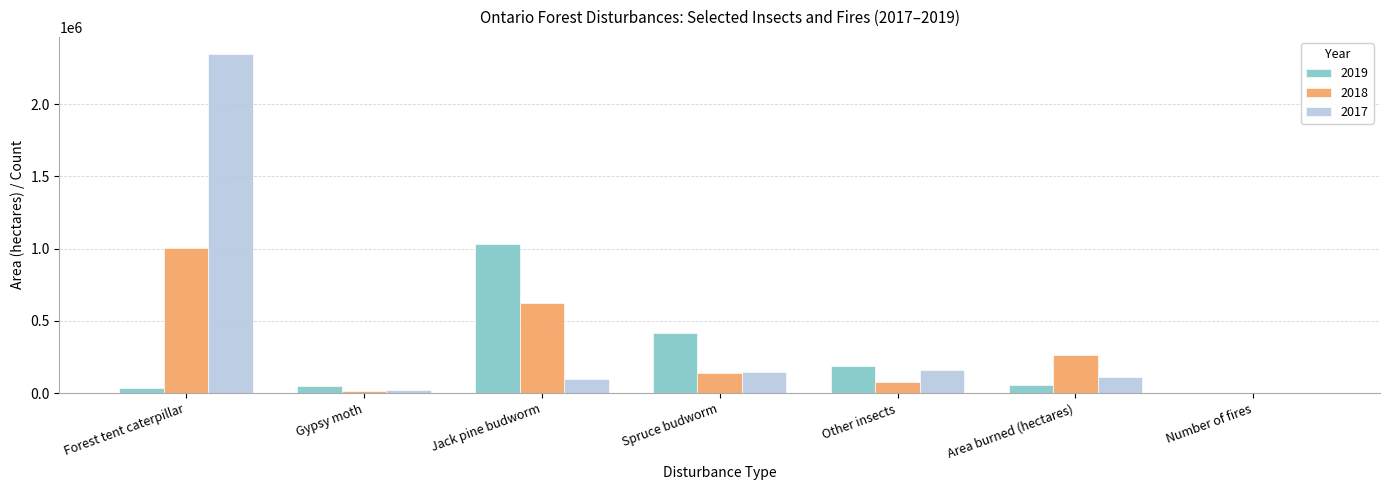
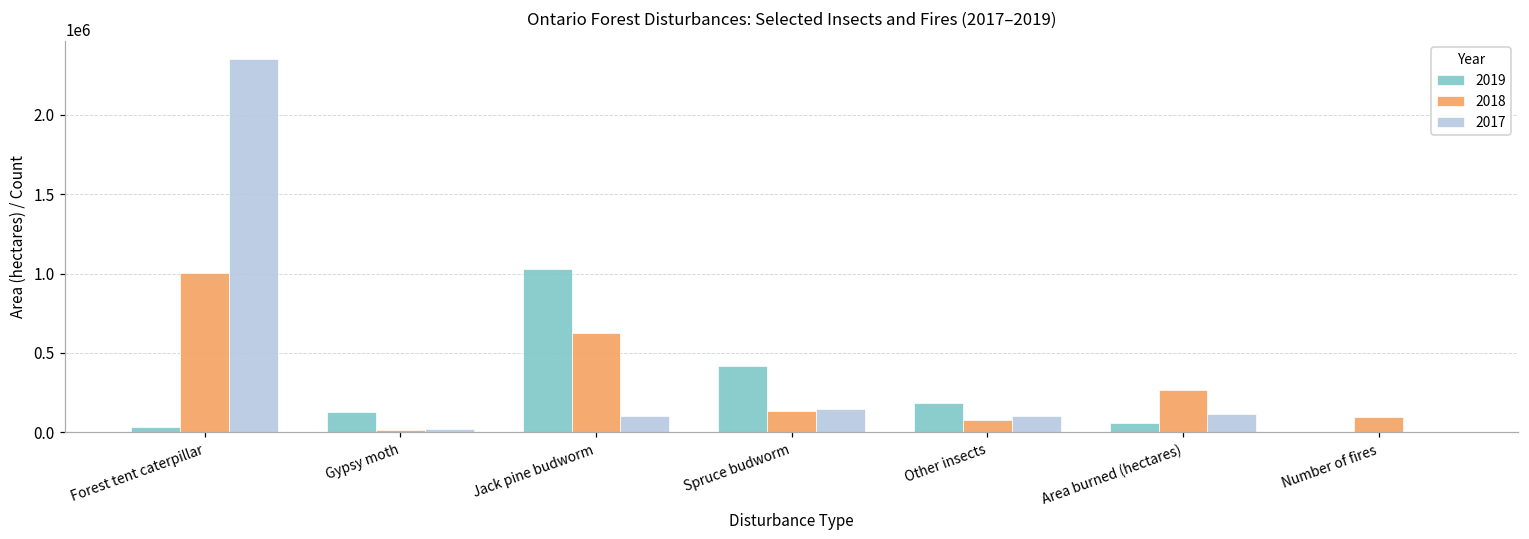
  {
    "2019": {
      "Forest tent caterpillar": 40000,
-     "Gypsy moth": 50000,
+     "Gypsy moth": 130000,
      "Jack pine budworm": 1030000,
      "Spruce budworm": 420000,
      "Other insects": 190000,
      "Area burned (hectares)": 60000
    },
    "2018": {
      "Forest tent caterpillar": 1000000,
      "Jack pine budworm": 630000,
      "Spruce budworm": 140000,
      "Other insects": 80000,
      "Area burned (hectares)": 270000,
-     "Number of fires": 0
+     "Number of fires": 100000
    },
    "2017": {
      "Forest tent caterpillar": 2350000,
      "Gypsy moth": 20000,
      "Jack pine budworm": 100000,
      "Spruce budworm": 150000,
-     "Other insects": 160000,
+     "Other insects": 110000,
      "Area burned (hectares)": 110000
    }
  }
